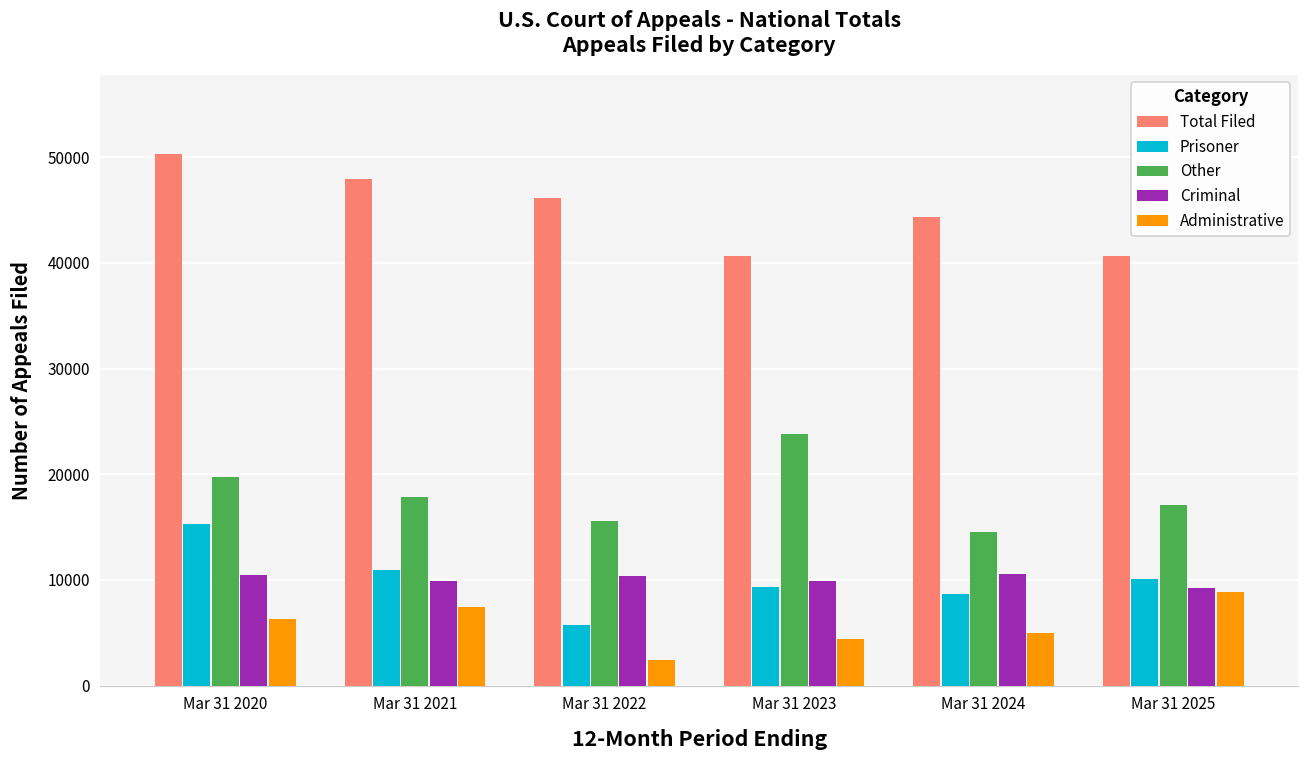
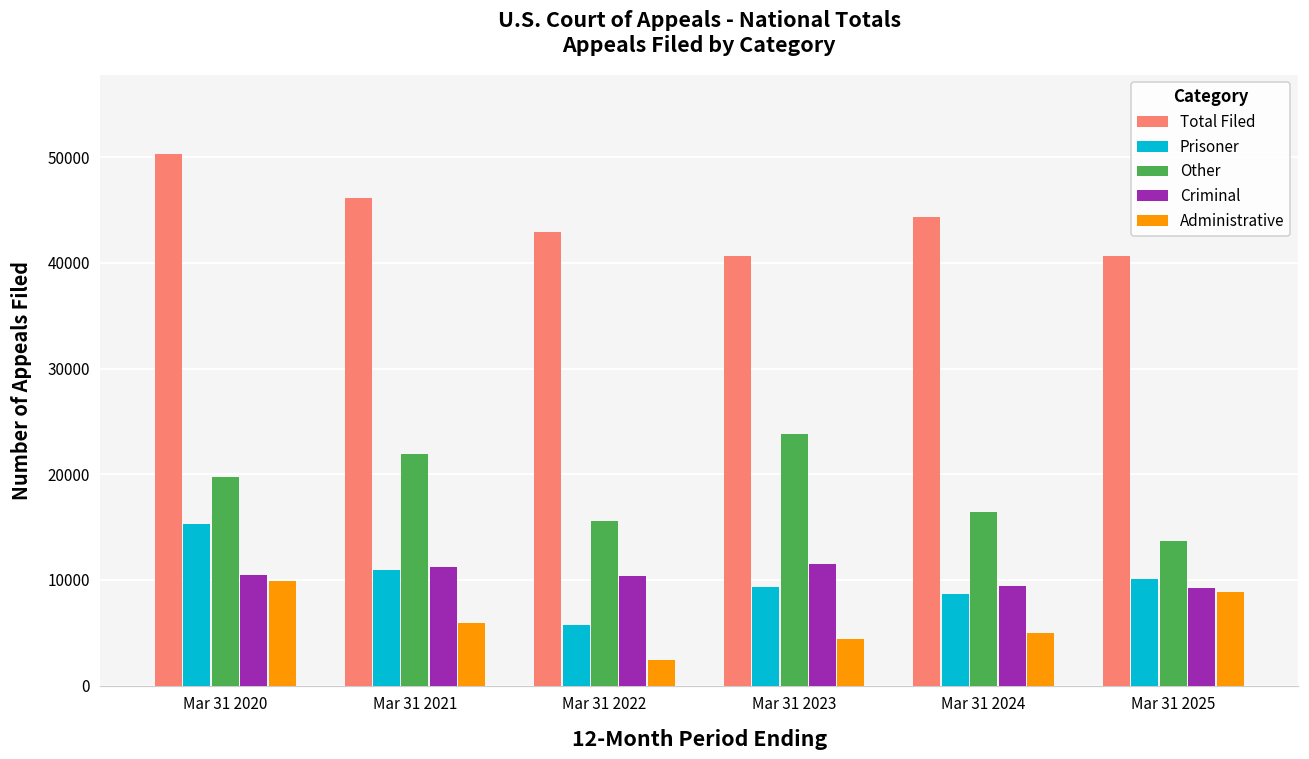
  {
    "Total Filed": {
      "Mar 31 2020": 50000,
-     "Mar 31 2021": 48000,
-     "Mar 31 2022": 46000,
+     "Mar 31 2021": 46000,
+     "Mar 31 2022": 43000,
      "Mar 31 2023": 41000,
      "Mar 31 2024": 44000,
      "Mar 31 2025": 41000
    },
    "Prisoner": {
      "Mar 31 2020": 15000,
      "Mar 31 2021": 11000,
      "Mar 31 2022": 6000,
      "Mar 31 2023": 9000,
      "Mar 31 2024": 9000,
      "Mar 31 2025": 10000
    },
    "Other": {
      "Mar 31 2020": 20000,
-     "Mar 31 2021": 18000,
+     "Mar 31 2021": 22000,
      "Mar 31 2022": 16000,
      "Mar 31 2023": 24000,
-     "Mar 31 2024": 15000,
-     "Mar 31 2025": 17000
+     "Mar 31 2024": 16000,
+     "Mar 31 2025": 14000
    },
    "Criminal": {
      "Mar 31 2020": 10000,
-     "Mar 31 2021": 10000,
+     "Mar 31 2021": 11000,
      "Mar 31 2022": 10000,
-     "Mar 31 2023": 10000,
-     "Mar 31 2024": 11000,
+     "Mar 31 2023": 11000,
+     "Mar 31 2024": 9000,
      "Mar 31 2025": 9000
    },
    "Administrative": {
-     "Mar 31 2020": 6000,
-     "Mar 31 2021": 7000,
+     "Mar 31 2020": 10000,
+     "Mar 31 2021": 6000,
      "Mar 31 2022": 2000,
      "Mar 31 2023": 4000,
      "Mar 31 2024": 5000,
      "Mar 31 2025": 9000
    }
  }
